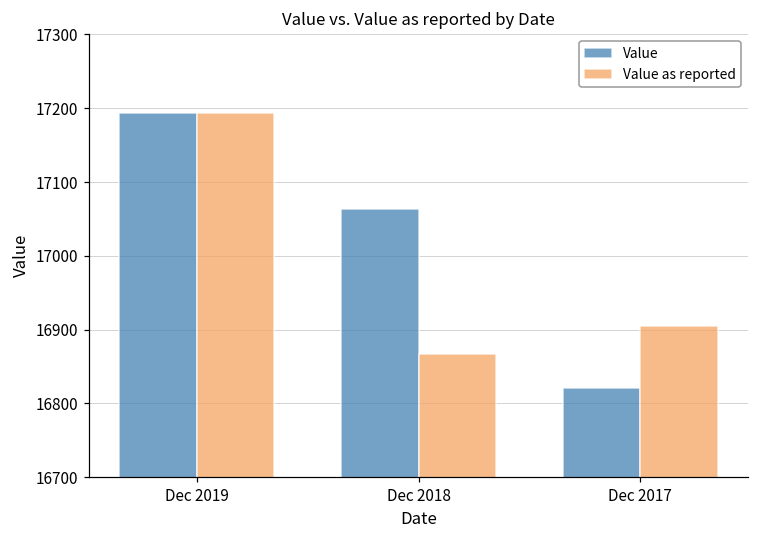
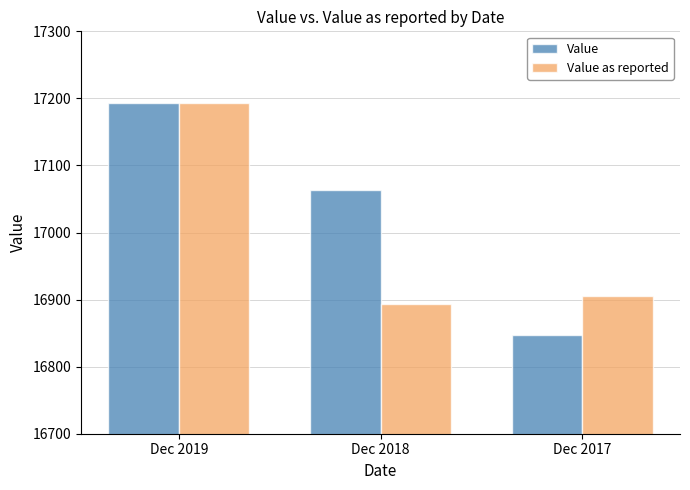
  {
    "Value": {
      "Dec 2019": 17190,
      "Dec 2018": 17060,
-     "Dec 2017": 16820
+     "Dec 2017": 16850
    },
    "Value as reported": {
      "Dec 2019": 17190,
-     "Dec 2018": 16870,
+     "Dec 2018": 16890,
      "Dec 2017": 16910
    }
  }
